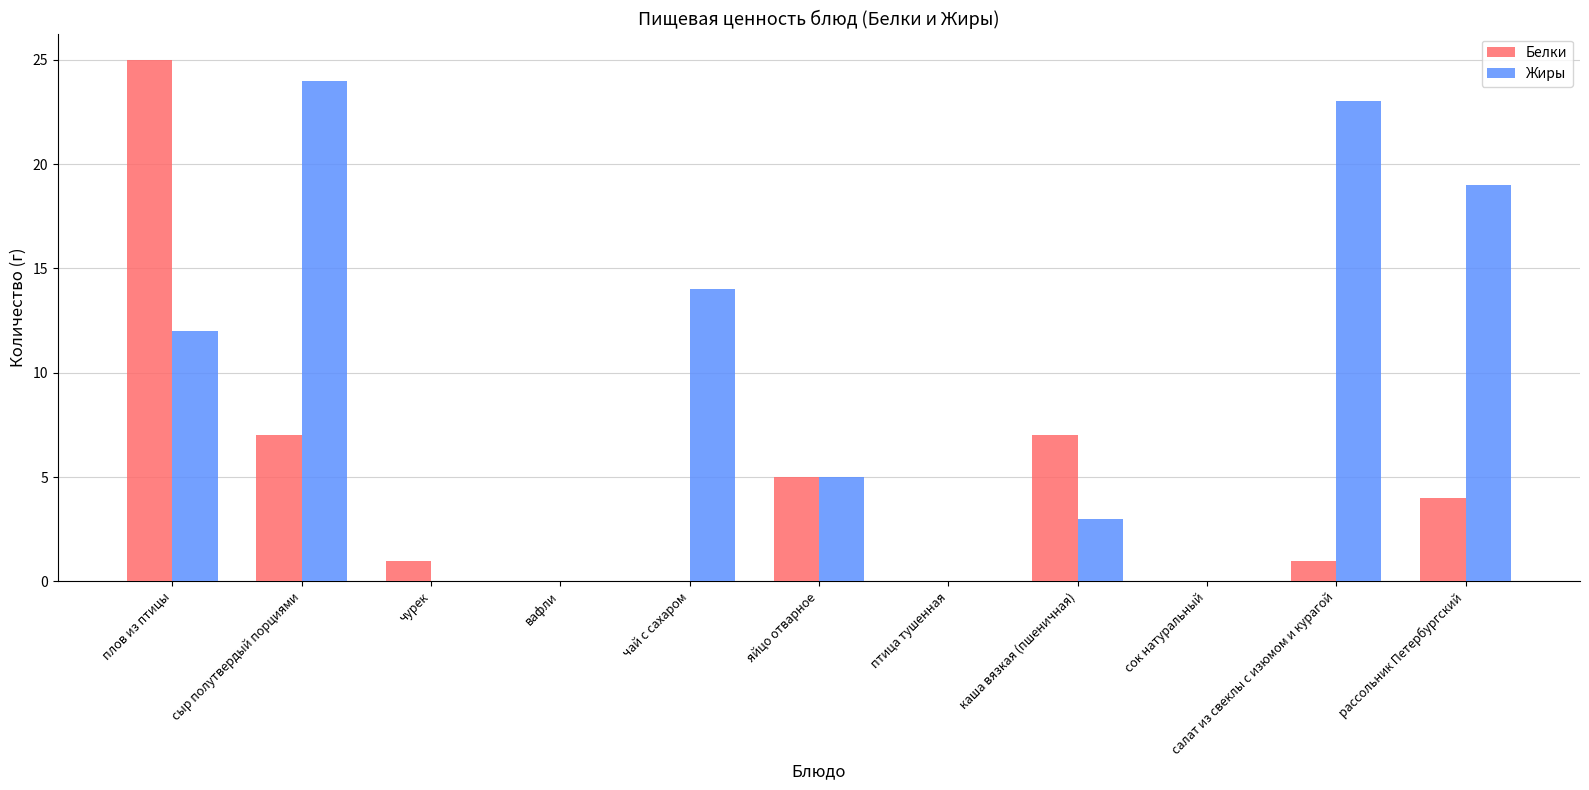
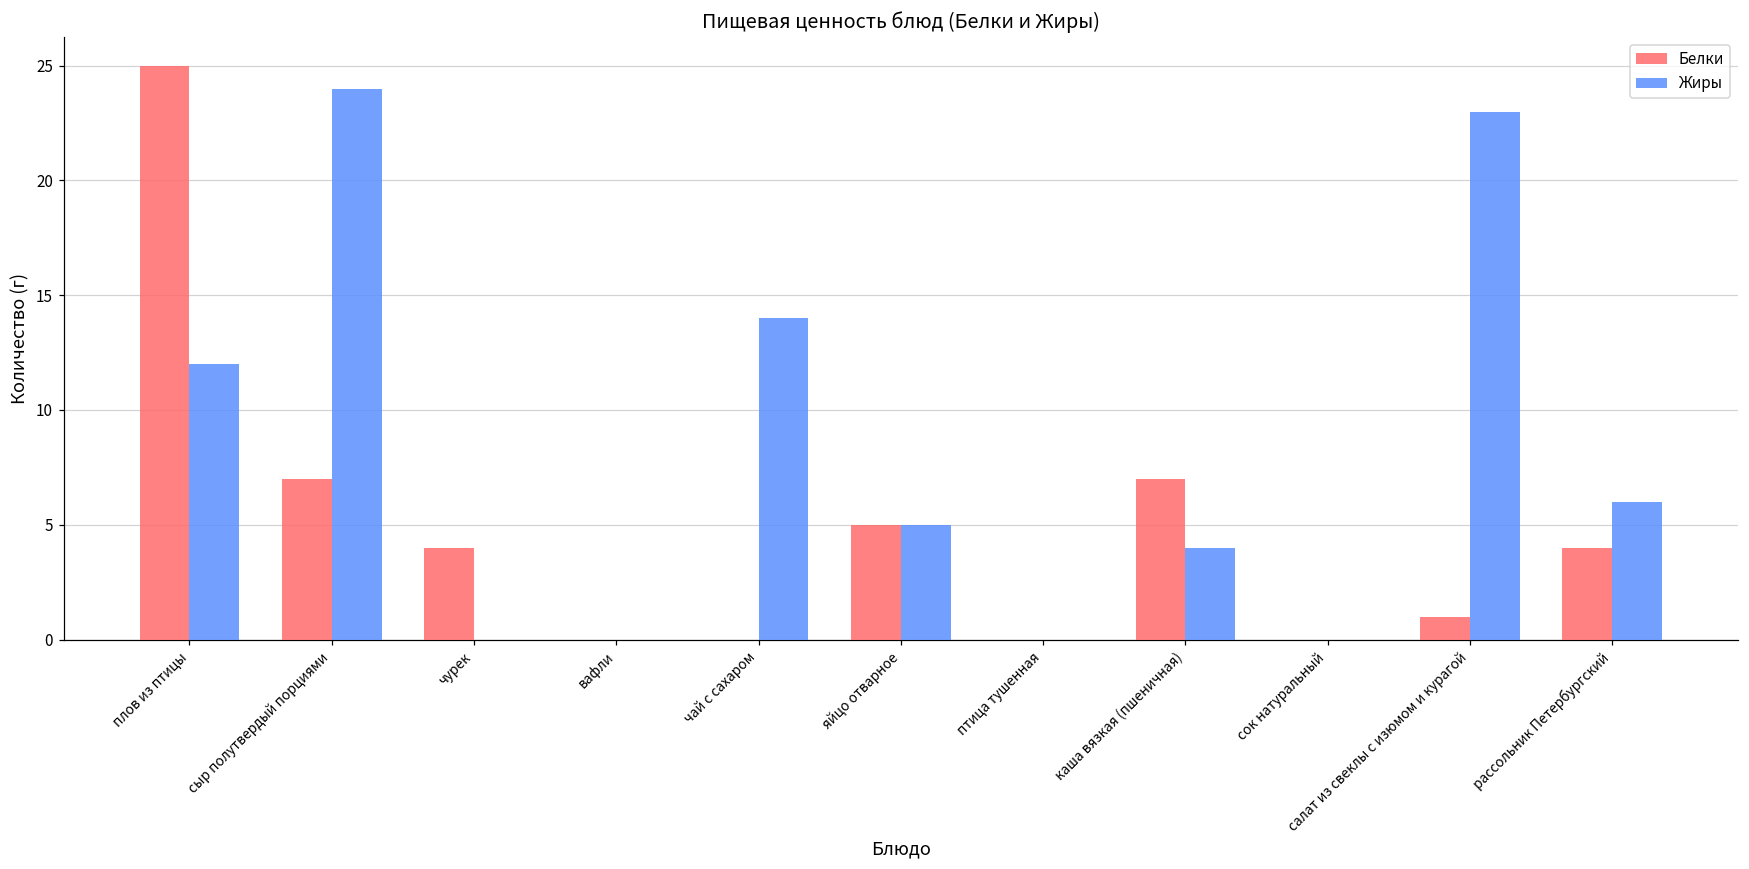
  {
    "Белки": {
      "плов из птицы": 25,
      "сыр полутвердый порциями": 7,
-     "чурек": 1,
+     "чурек": 4,
      "вафли": 0,
      "чай с сахаром": 0,
      "яйцо отварное": 5,
      "птица тушенная": 0,
      "каша вязкая (пшеничная)": 7,
      "сок натуральный": 0,
      "салат из свеклы с изюмом и курагой": 1,
      "рассольник Петербургский": 4
    },
    "Жиры": {
      "плов из птицы": 12,
      "сыр полутвердый порциями": 24,
      "чурек": 0,
      "вафли": 0,
      "чай с сахаром": 14,
      "яйцо отварное": 5,
      "птица тушенная": 0,
-     "каша вязкая (пшеничная)": 3,
+     "каша вязкая (пшеничная)": 4,
      "сок натуральный": 0,
      "салат из свеклы с изюмом и курагой": 23,
-     "рассольник Петербургский": 19
+     "рассольник Петербургский": 6
    }
  }
